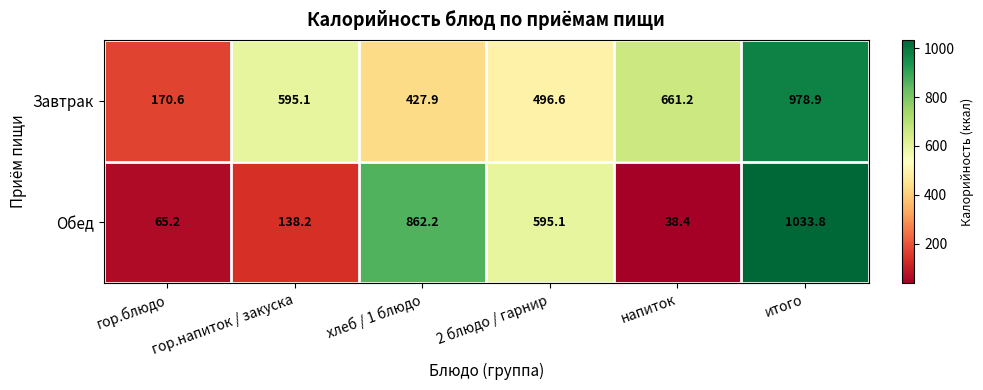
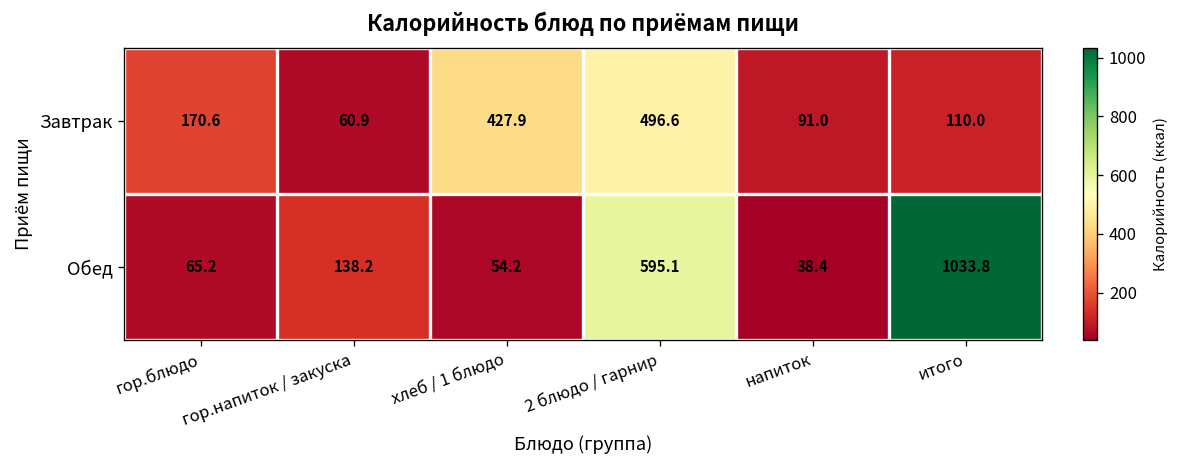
  {
    "Завтрак": {
      "гор.блюдо": 170.6,
-     "гор.напиток / закуска": 595.1,
+     "гор.напиток / закуска": 60.9,
      "хлеб / 1 блюдо": 427.9,
      "2 блюдо / гарнир": 496.6,
-     "напиток": 661.2,
-     "итого": 978.9
+     "напиток": 91.0,
+     "итого": 110.0
    },
    "Обед": {
      "гор.блюдо": 65.2,
      "гор.напиток / закуска": 138.2,
-     "хлеб / 1 блюдо": 862.2,
+     "хлеб / 1 блюдо": 54.2,
      "2 блюдо / гарнир": 595.1,
      "напиток": 38.4,
      "итого": 1033.8
    }
  }
